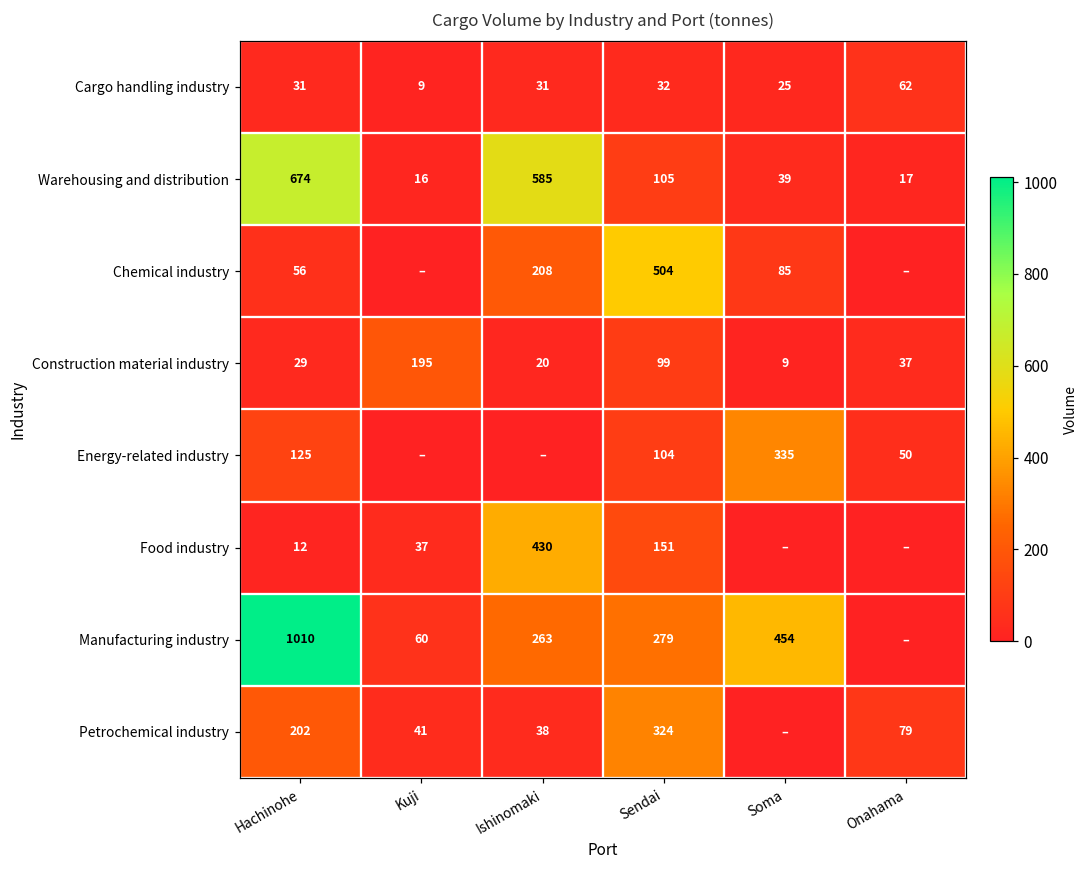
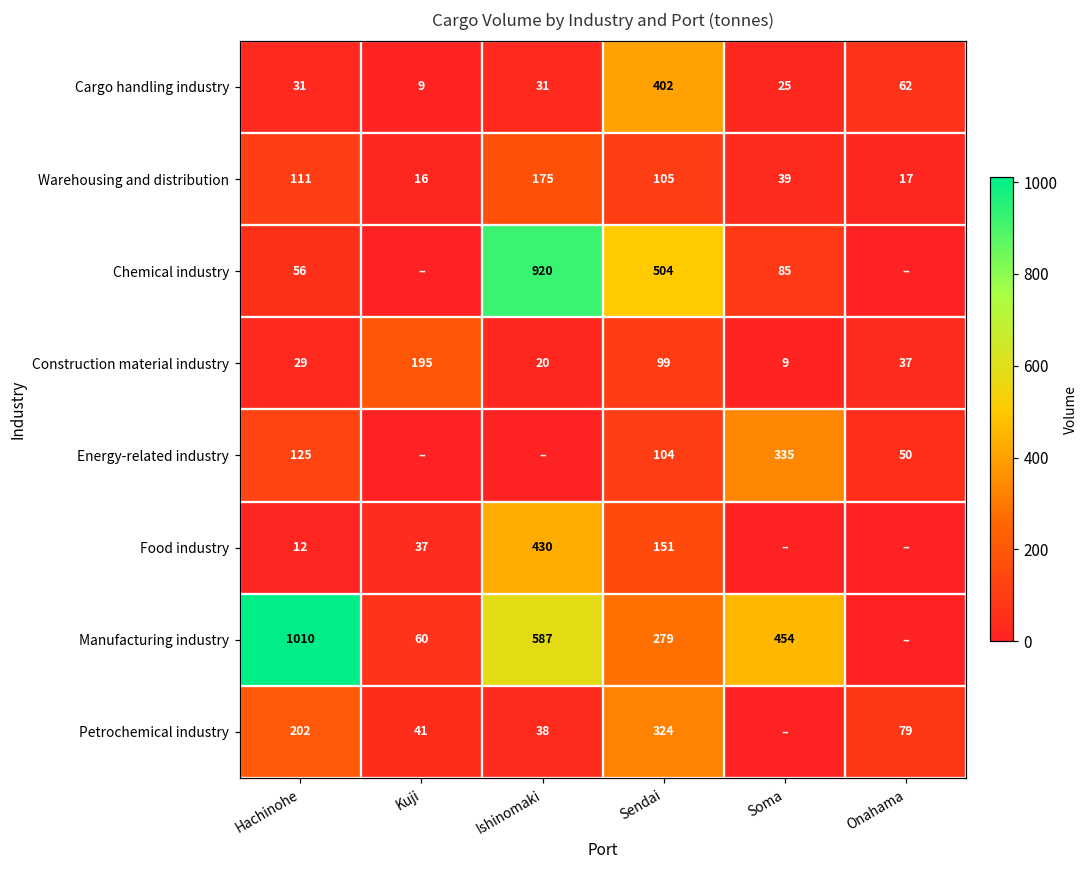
  {
    "Cargo handling industry": {
      "Hachinohe": 31,
      "Kuji": 9,
      "Ishinomaki": 31,
-     "Sendai": 32,
+     "Sendai": 402,
      "Soma": 25,
      "Onahama": 62
    },
    "Warehousing and distribution": {
-     "Hachinohe": 674,
+     "Hachinohe": 111,
      "Kuji": 16,
-     "Ishinomaki": 585,
+     "Ishinomaki": 175,
      "Sendai": 105,
      "Soma": 39,
      "Onahama": 17
    },
    "Chemical industry": {
      "Hachinohe": 56,
-     "Ishinomaki": 208,
+     "Ishinomaki": 920,
      "Sendai": 504,
      "Soma": 85
    },
    "Construction material industry": {
      "Hachinohe": 29,
      "Kuji": 195,
      "Ishinomaki": 20,
      "Sendai": 99,
      "Soma": 9,
      "Onahama": 37
    },
    "Energy-related industry": {
      "Hachinohe": 125,
      "Sendai": 104,
      "Soma": 335,
      "Onahama": 50
    },
    "Food industry": {
      "Hachinohe": 12,
      "Kuji": 37,
      "Ishinomaki": 430,
      "Sendai": 151
    },
    "Manufacturing industry": {
      "Hachinohe": 1010,
      "Kuji": 60,
-     "Ishinomaki": 263,
+     "Ishinomaki": 587,
      "Sendai": 279,
      "Soma": 454
    },
    "Petrochemical industry": {
      "Hachinohe": 202,
      "Kuji": 41,
      "Ishinomaki": 38,
      "Sendai": 324,
      "Onahama": 79
    }
  }
